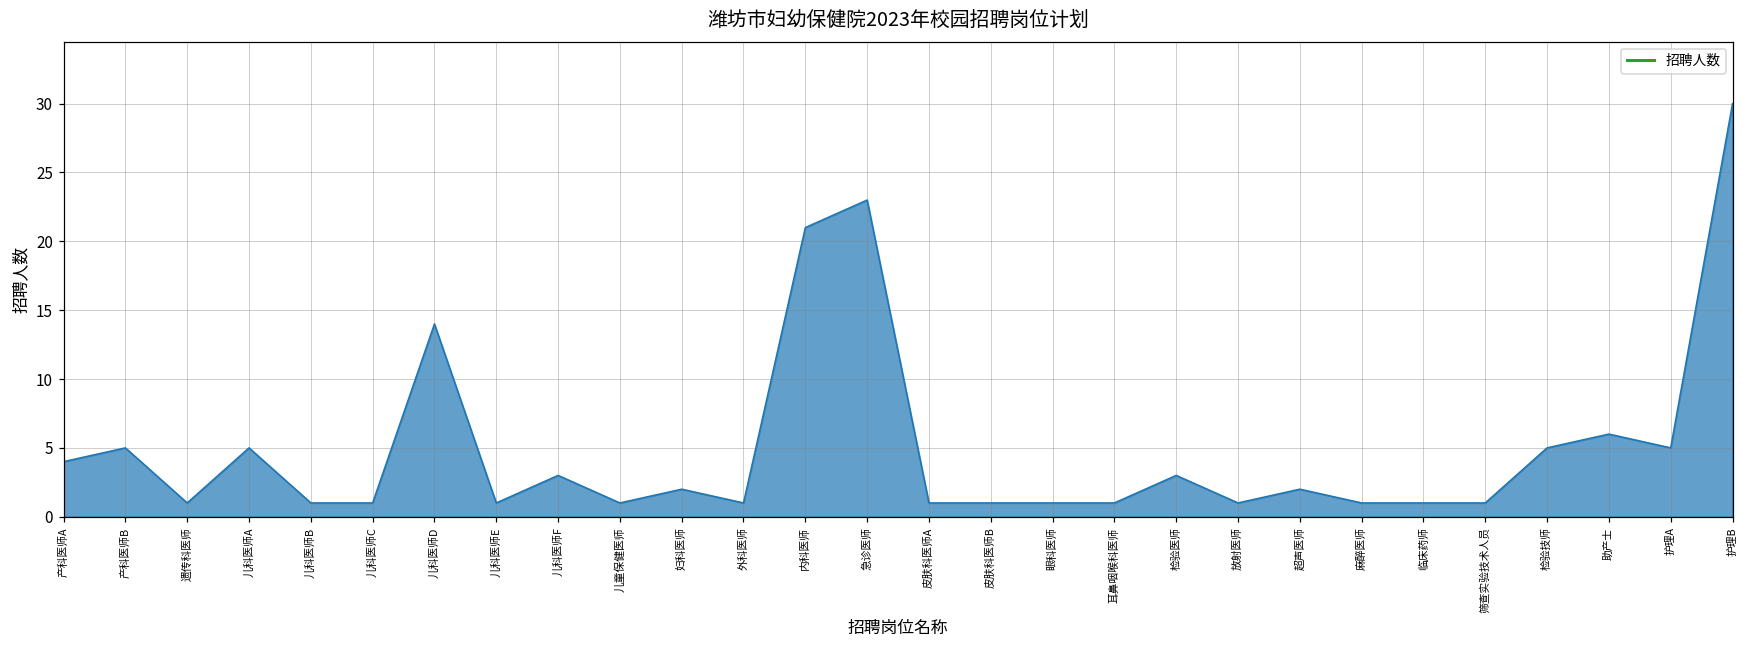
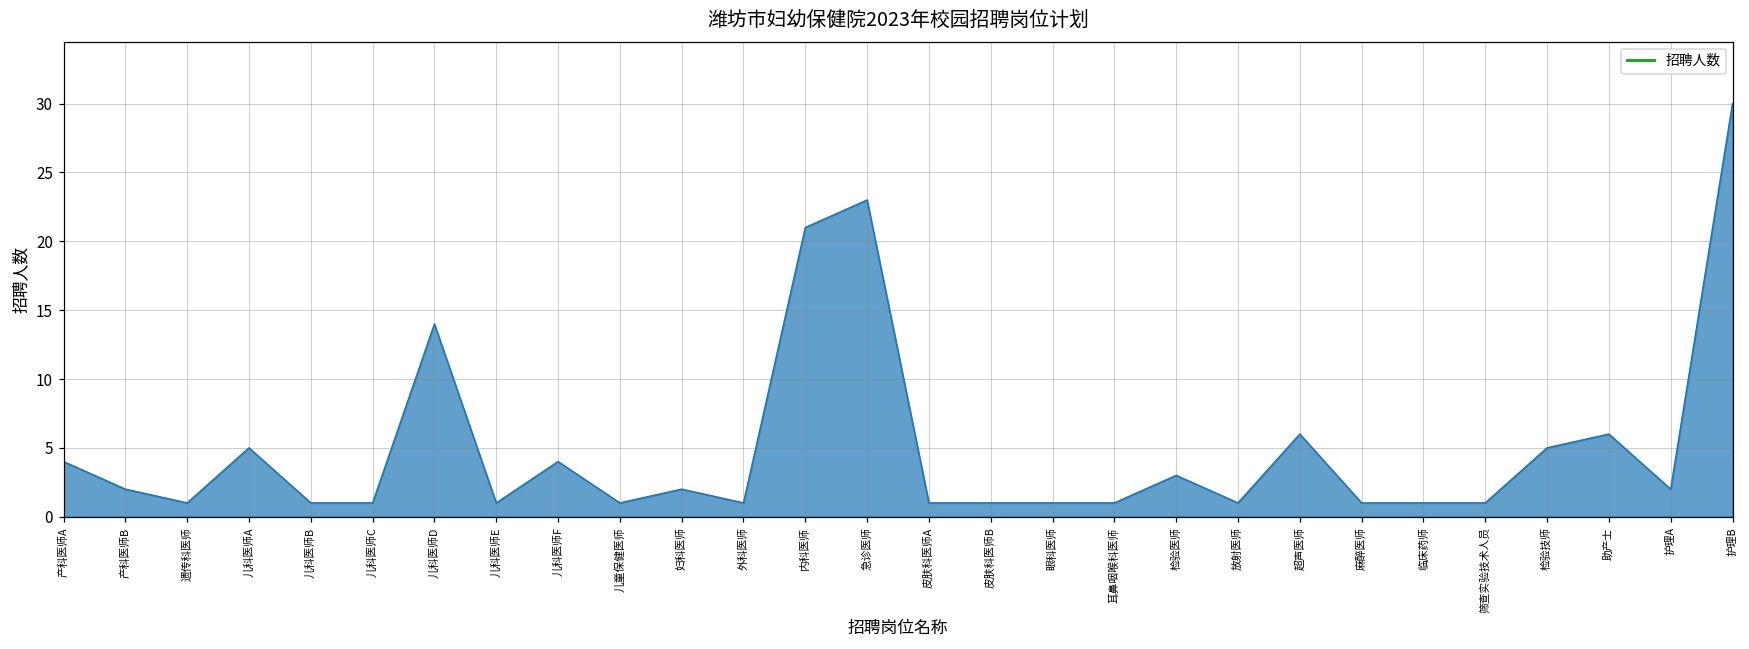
  {
    "产科医师A": 4,
-   "产科医师B": 5,
+   "产科医师B": 2,
    "遗传科医师": 1,
    "儿科医师A": 5,
    "儿科医师B": 1,
    "儿科医师C": 1,
    "儿科医师D": 14,
    "儿科医师E": 1,
-   "儿科医师F": 3,
+   "儿科医师F": 4,
    "儿童保健医师": 1,
    "妇科医师": 2,
    "外科医师": 1,
    "内科医师": 21,
    "急诊医师": 23,
    "皮肤科医师A": 1,
    "皮肤科医师B": 1,
    "眼科医师": 1,
    "耳鼻咽喉科医师": 1,
    "检验医师": 3,
    "放射医师": 1,
-   "超声医师": 2,
+   "超声医师": 6,
    "麻醉医师": 1,
    "临床药师": 1,
    "筛查实验技术人员": 1,
    "检验技师": 5,
    "助产士": 6,
-   "护理A": 5,
+   "护理A": 2,
    "护理B": 30
  }
